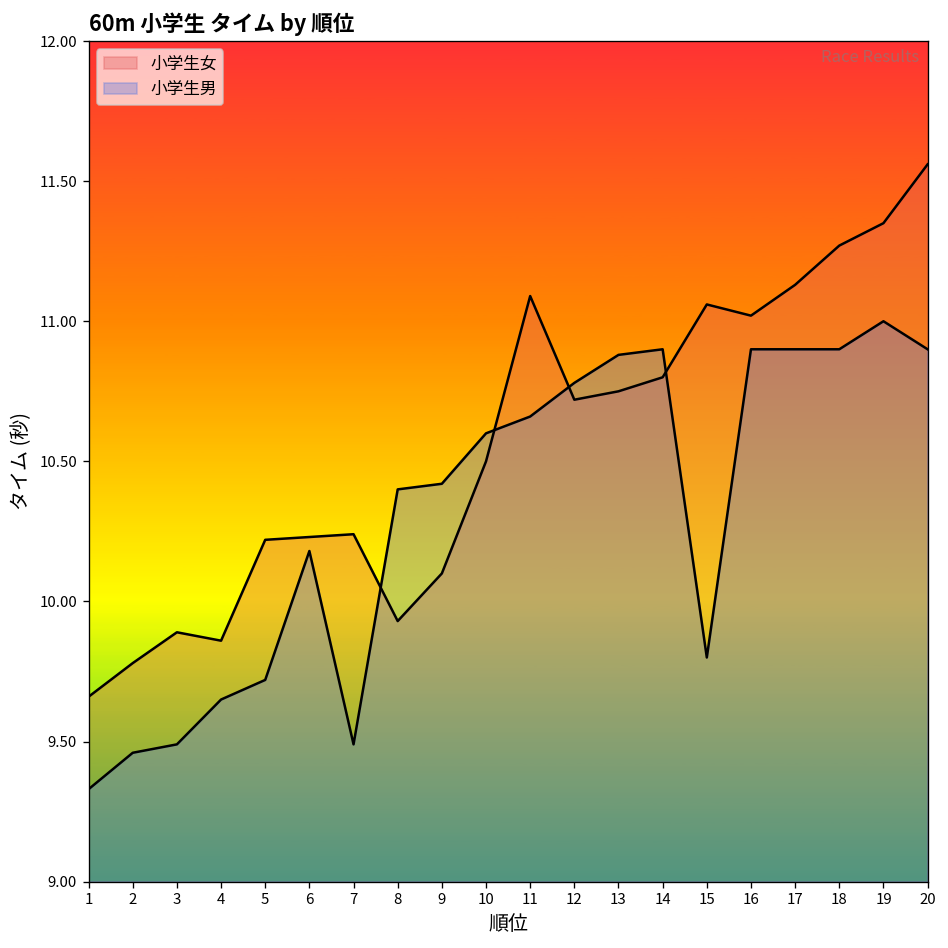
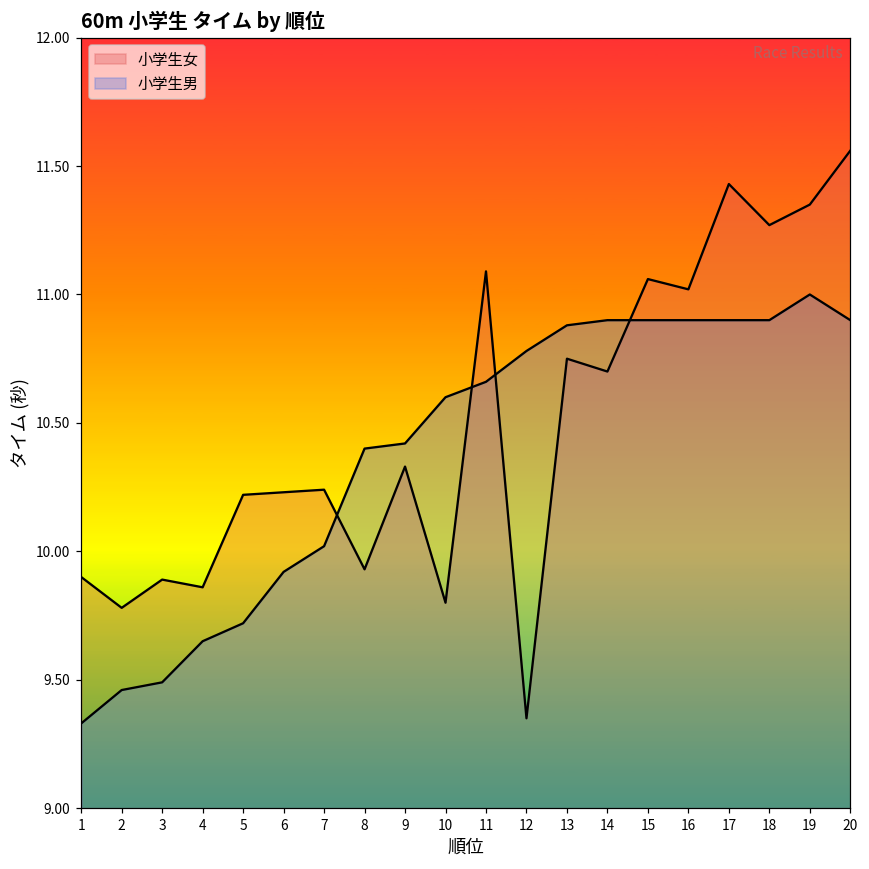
  {
    "小学生女": {
-     "1": 9.66,
+     "1": 9.90,
      "2": 9.78,
      "3": 9.89,
      "4": 9.86,
      "5": 10.22,
      "6": 10.23,
      "7": 10.24,
      "8": 9.93,
-     "9": 10.10,
-     "10": 10.5,
+     "9": 10.33,
+     "10": 9.8,
      "11": 11.09,
-     "12": 10.72,
+     "12": 9.35,
      "13": 10.75,
-     "14": 10.8,
+     "14": 10.7,
      "15": 11.06,
      "16": 11.02,
-     "17": 11.13,
+     "17": 11.43,
      "18": 11.27,
      "19": 11.35,
      "20": 11.56
    },
    "小学生男": {
      "1": 9.33,
      "2": 9.46,
      "3": 9.49,
      "4": 9.65,
      "5": 9.72,
-     "6": 10.18,
-     "7": 9.49,
+     "6": 9.92,
+     "7": 10.02,
      "8": 10.40,
      "9": 10.42,
      "10": 10.60,
      "11": 10.66,
      "12": 10.78,
      "13": 10.88,
      "14": 10.90,
-     "15": 9.8,
+     "15": 10.9,
      "16": 10.90,
      "17": 10.90,
      "18": 10.90,
      "19": 11.00,
      "20": 10.90
    }
  }
